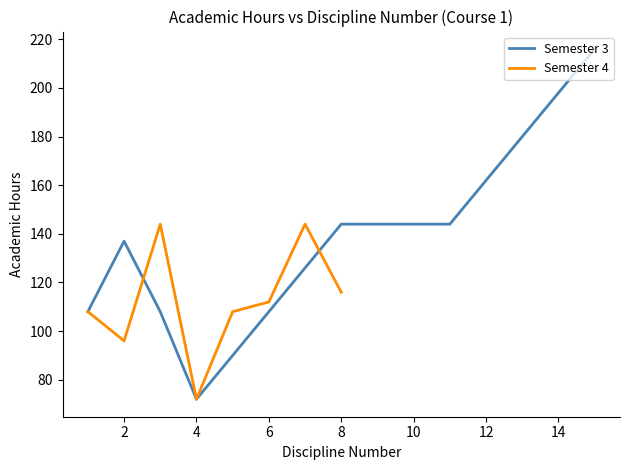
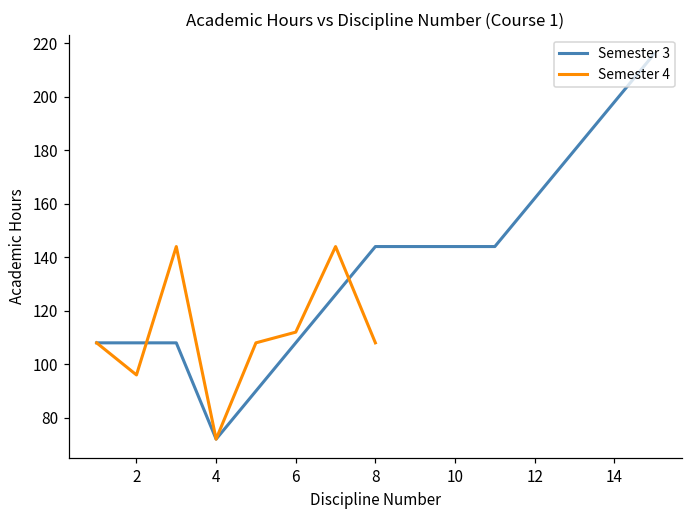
  {
    "Semester 3": {
-     "2": 137,
+     "2": 108,
      "8": 144
    },
    "Semester 4": {
      "2": 96,
      "6": 112,
-     "8": 116
+     "8": 108
    }
  }
